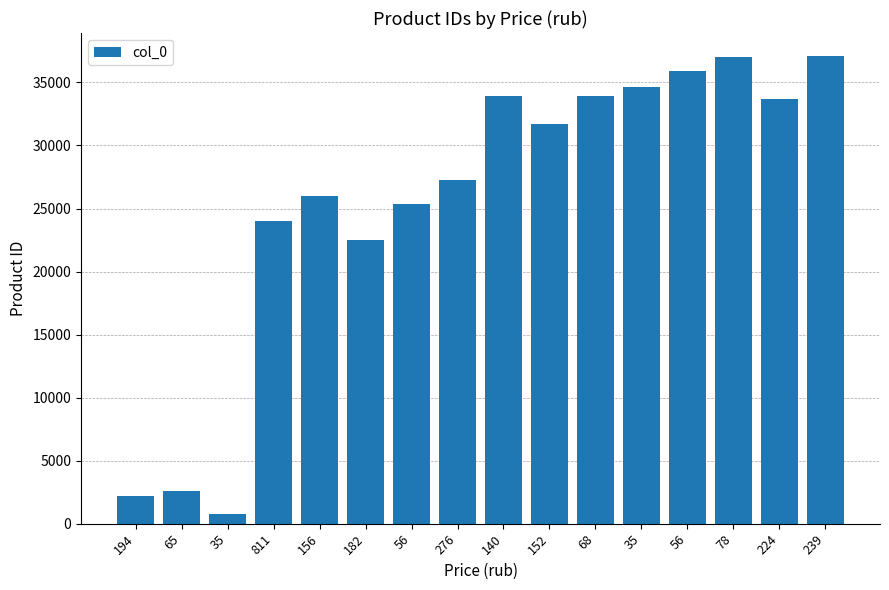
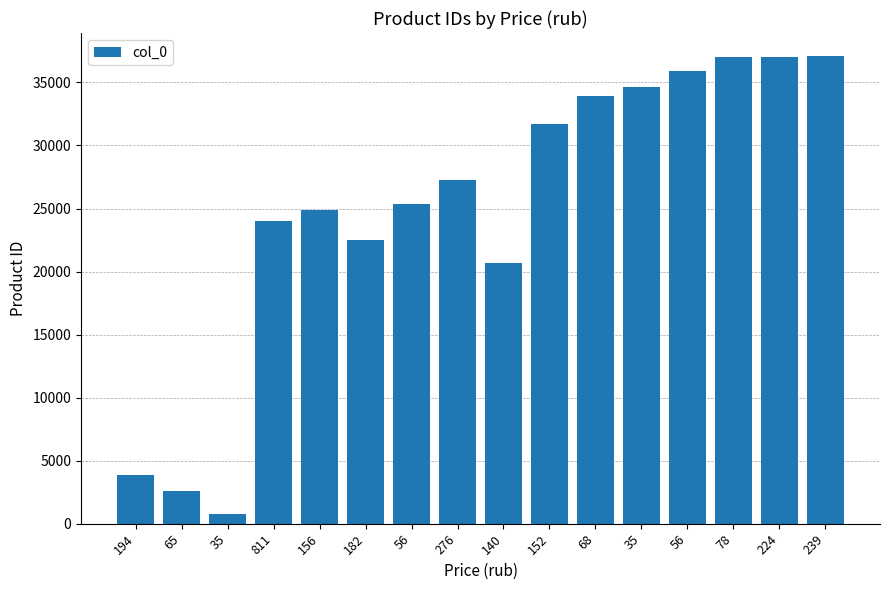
  {
-   "194": 2200,
+   "194": 3800,
    "65": 2600,
    "811": 24000,
-   "156": 26000,
+   "156": 24900,
    "182": 22500,
    "276": 27200,
-   "140": 33900,
+   "140": 20700,
    "152": 31700,
    "68": 33900,
    "78": 37000,
-   "224": 33700,
+   "224": 37000,
    "239": 37100
  }
